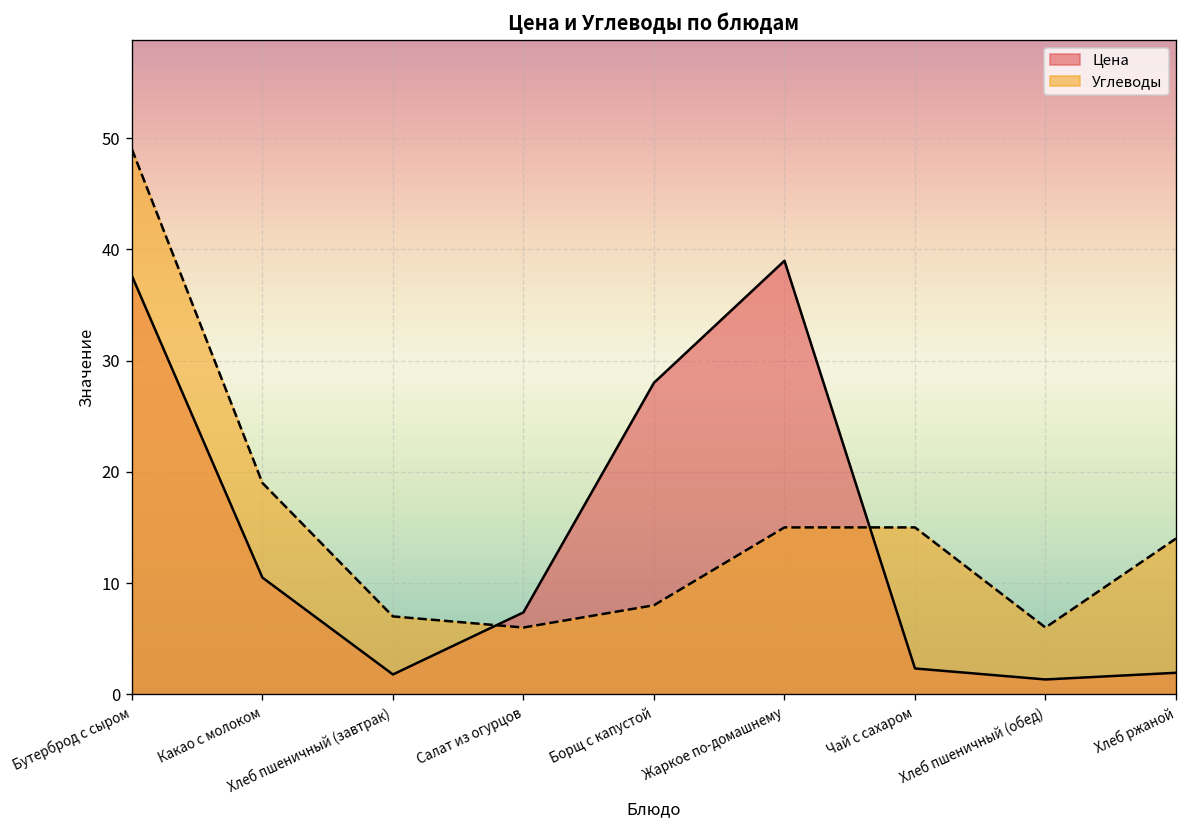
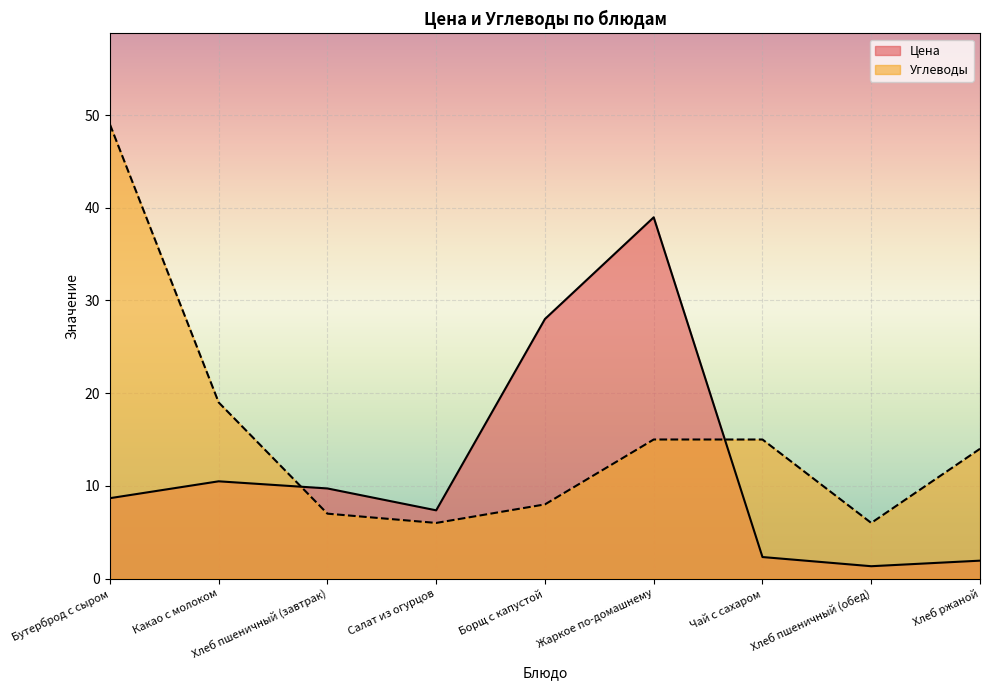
  {
    "Цена": {
-     "Бутерброд с сыром": 38,
+     "Бутерброд с сыром": 9,
      "Какао с молоком": 10,
-     "Хлеб пшеничный (завтрак)": 2,
+     "Хлеб пшеничный (завтрак)": 10,
      "Салат из огурцов": 7,
      "Борщ с капустой": 28,
      "Жаркое по-домашнему": 39,
      "Чай с сахаром": 2,
      "Хлеб пшеничный (обед)": 1,
      "Хлеб ржаной": 2
    },
    "Углеводы": {
      "Бутерброд с сыром": 49,
      "Какао с молоком": 19,
      "Хлеб пшеничный (завтрак)": 7,
      "Салат из огурцов": 6,
      "Борщ с капустой": 8,
      "Жаркое по-домашнему": 15,
      "Чай с сахаром": 15,
      "Хлеб пшеничный (обед)": 6,
      "Хлеб ржаной": 14
    }
  }
